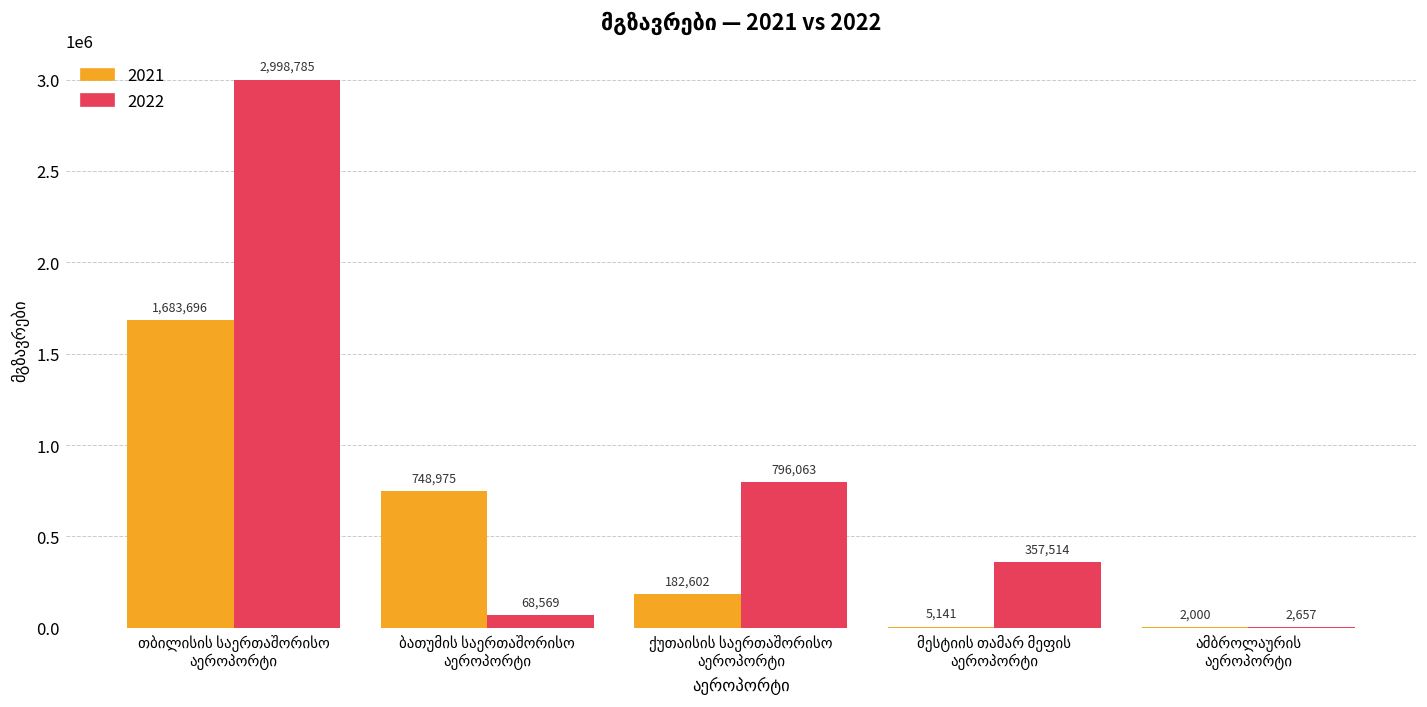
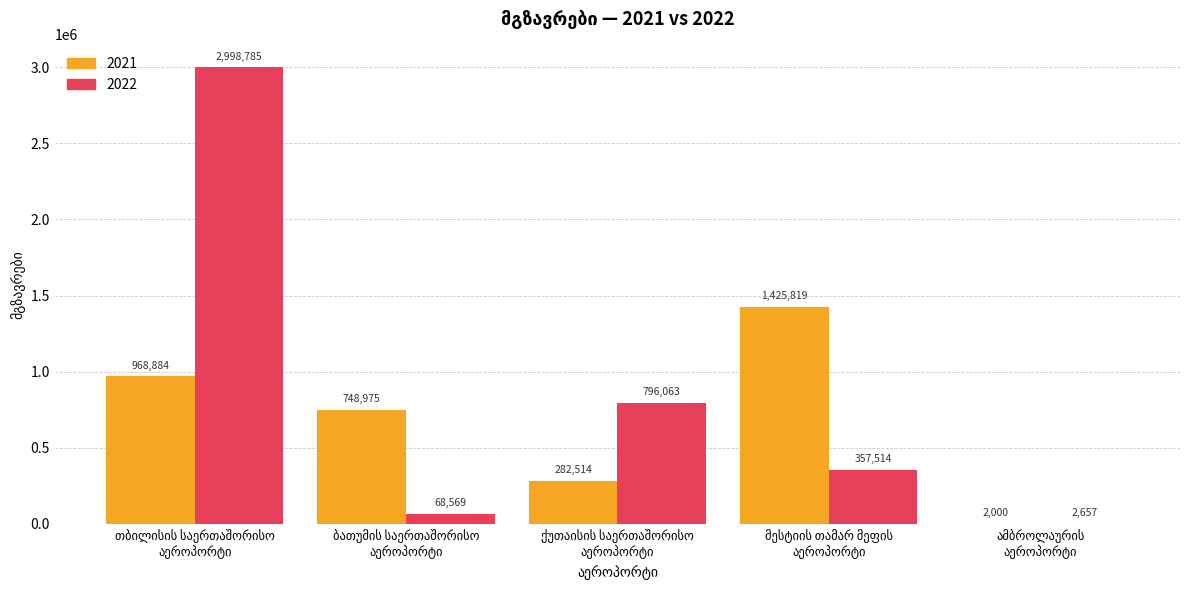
  {
    "2021": {
-     "თბილისის საერთაშორისო აეროპორტი": "1,683,696",
+     "თბილისის საერთაშორისო აეროპორტი": "968,884",
      "ბათუმის საერთაშორისო აეროპორტი": "748,975",
-     "ქუთაისის საერთაშორისო აეროპორტი": "182,602",
-     "მესტიის თამარ მეფის აეროპორტი": "5,141",
+     "ქუთაისის საერთაშორისო აეროპორტი": "282,514",
+     "მესტიის თამარ მეფის აეროპორტი": "1,425,819",
      "ამბროლაურის აეროპორტი": "2,000"
    },
    "2022": {
      "თბილისის საერთაშორისო აეროპორტი": "2,998,785",
      "ბათუმის საერთაშორისო აეროპორტი": "68,569",
      "ქუთაისის საერთაშორისო აეროპორტი": "796,063",
      "მესტიის თამარ მეფის აეროპორტი": "357,514",
      "ამბროლაურის აეროპორტი": "2,657"
    }
  }
